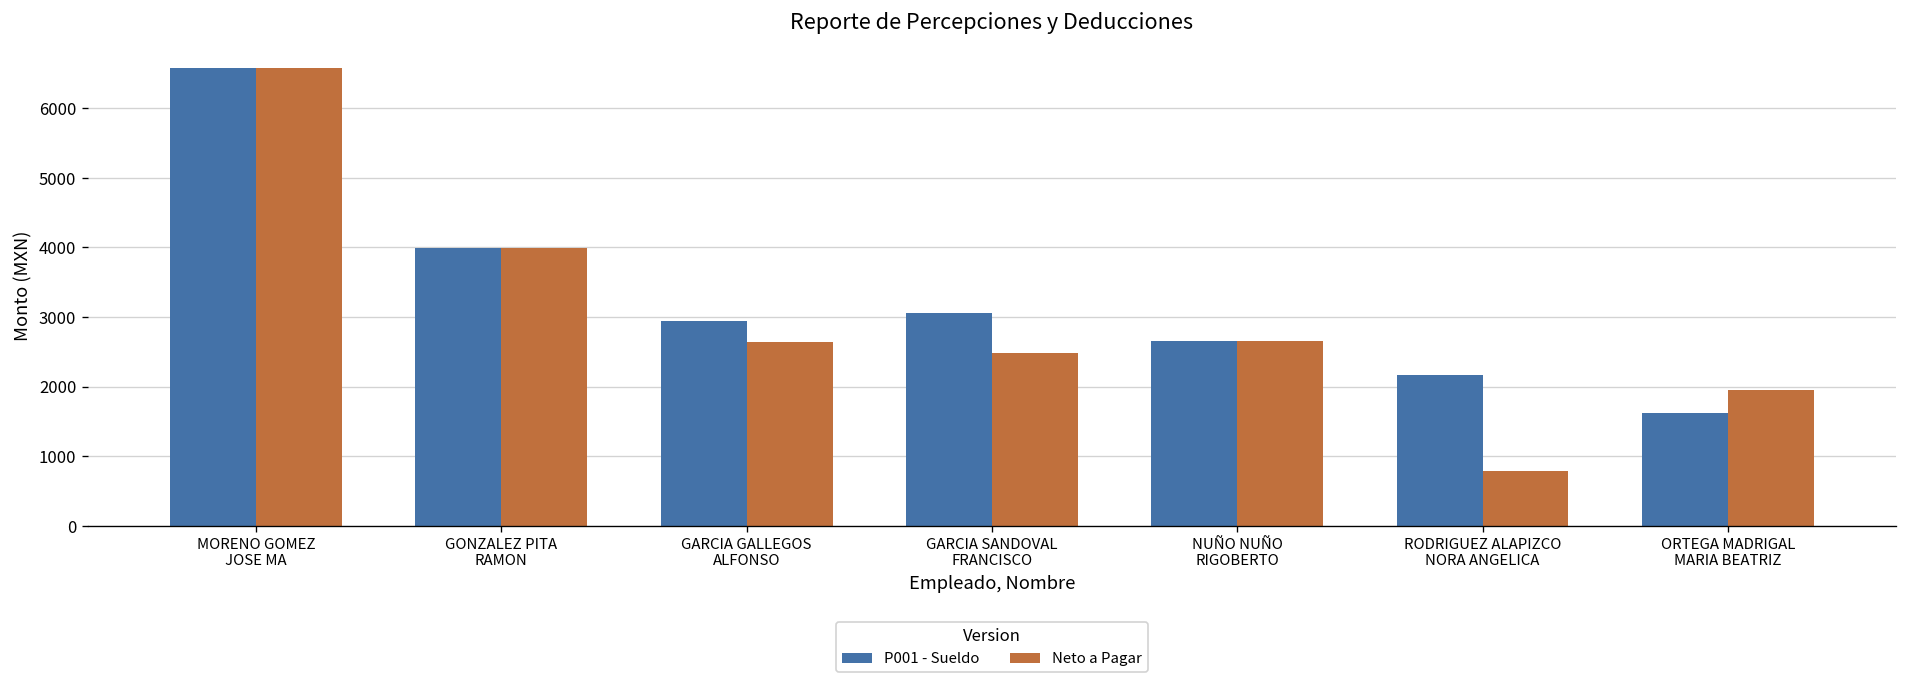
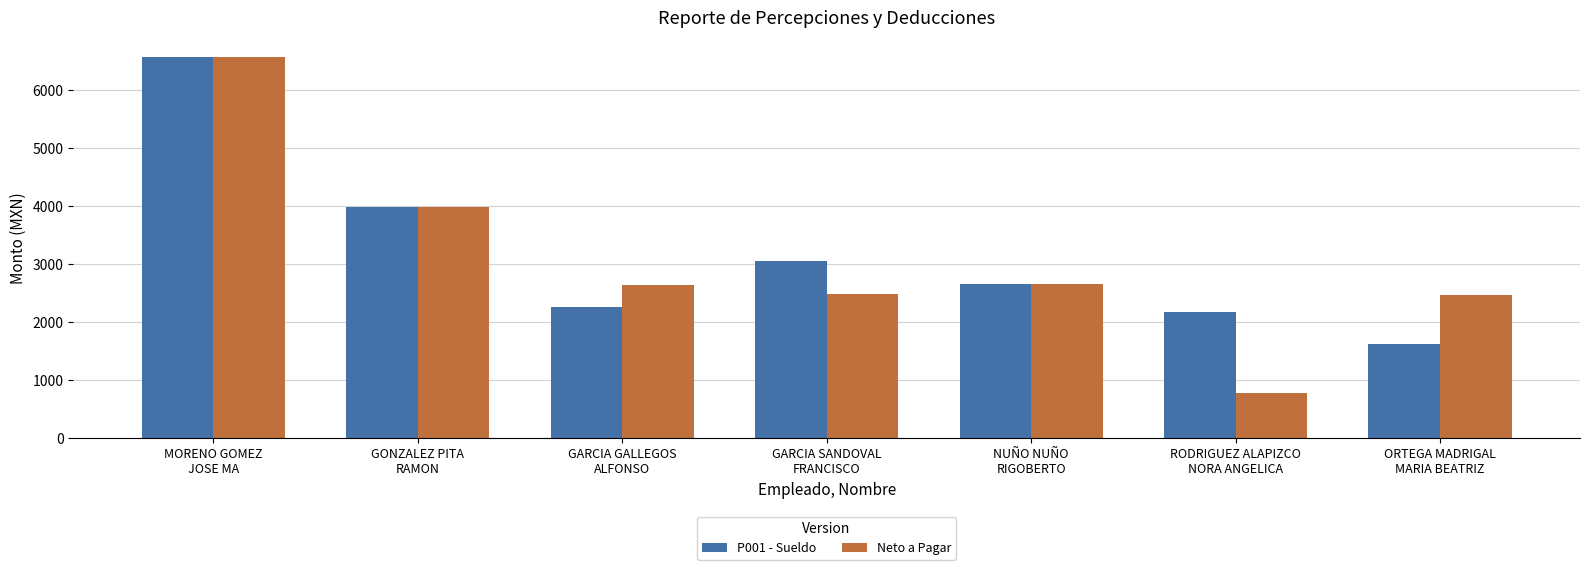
  {
    "P001 - Sueldo": {
      "MORENO GOMEZ JOSE MA": 6600,
      "GONZALEZ PITA RAMON": 4000,
-     "GARCIA GALLEGOS ALFONSO": 2900,
+     "GARCIA GALLEGOS ALFONSO": 2300,
      "GARCIA SANDOVAL FRANCISCO": 3100,
      "NUÑO NUÑO RIGOBERTO": 2700,
      "RODRIGUEZ ALAPIZCO NORA ANGELICA": 2200,
      "ORTEGA MADRIGAL MARIA BEATRIZ": 1600
    },
    "Neto a Pagar": {
      "MORENO GOMEZ JOSE MA": 6600,
      "GONZALEZ PITA RAMON": 4000,
      "GARCIA GALLEGOS ALFONSO": 2600,
      "GARCIA SANDOVAL FRANCISCO": 2500,
      "NUÑO NUÑO RIGOBERTO": 2700,
      "RODRIGUEZ ALAPIZCO NORA ANGELICA": 800,
-     "ORTEGA MADRIGAL MARIA BEATRIZ": 1900
+     "ORTEGA MADRIGAL MARIA BEATRIZ": 2500
    }
  }
